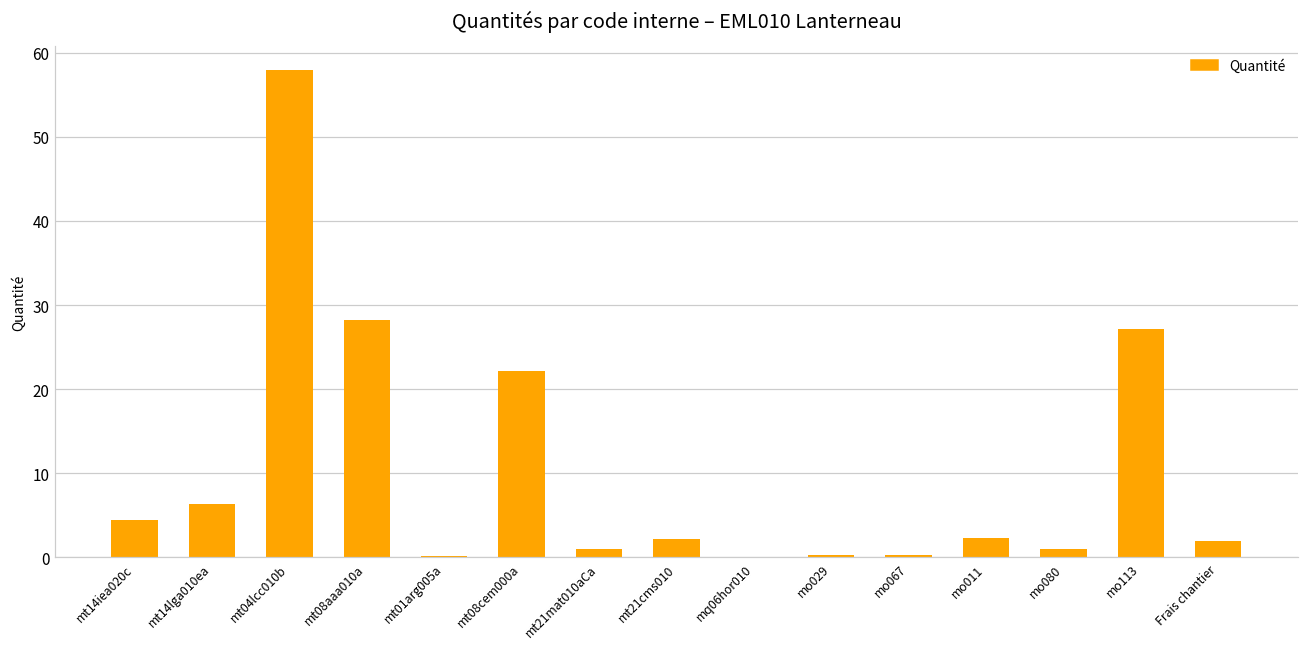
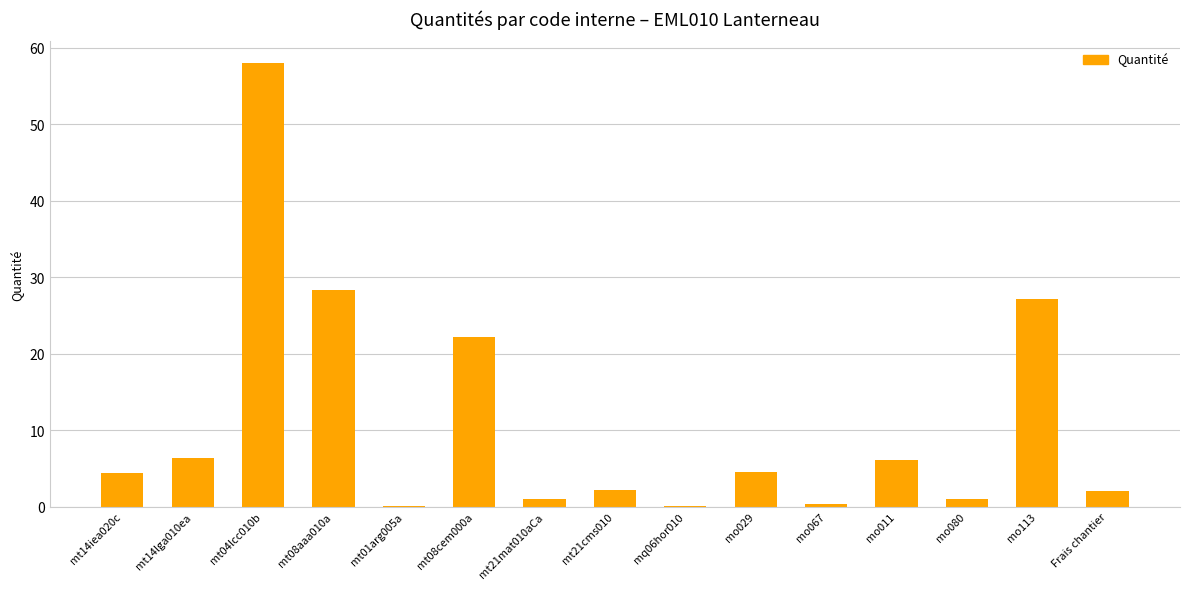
  {
    "mt14iea020c": 4,
    "mt14lga010ea": 6,
    "mt04lcc010b": 58,
    "mt08aaa010a": 28,
    "mt08cem000a": 22,
    "mt21mat010aCa": 1,
    "mt21cms010": 2,
-   "mo029": 0,
+   "mo029": 4,
    "mo067": 0,
-   "mo011": 2,
+   "mo011": 6,
    "mo080": 1,
    "mo113": 27,
    "Frais chantier": 2
  }
